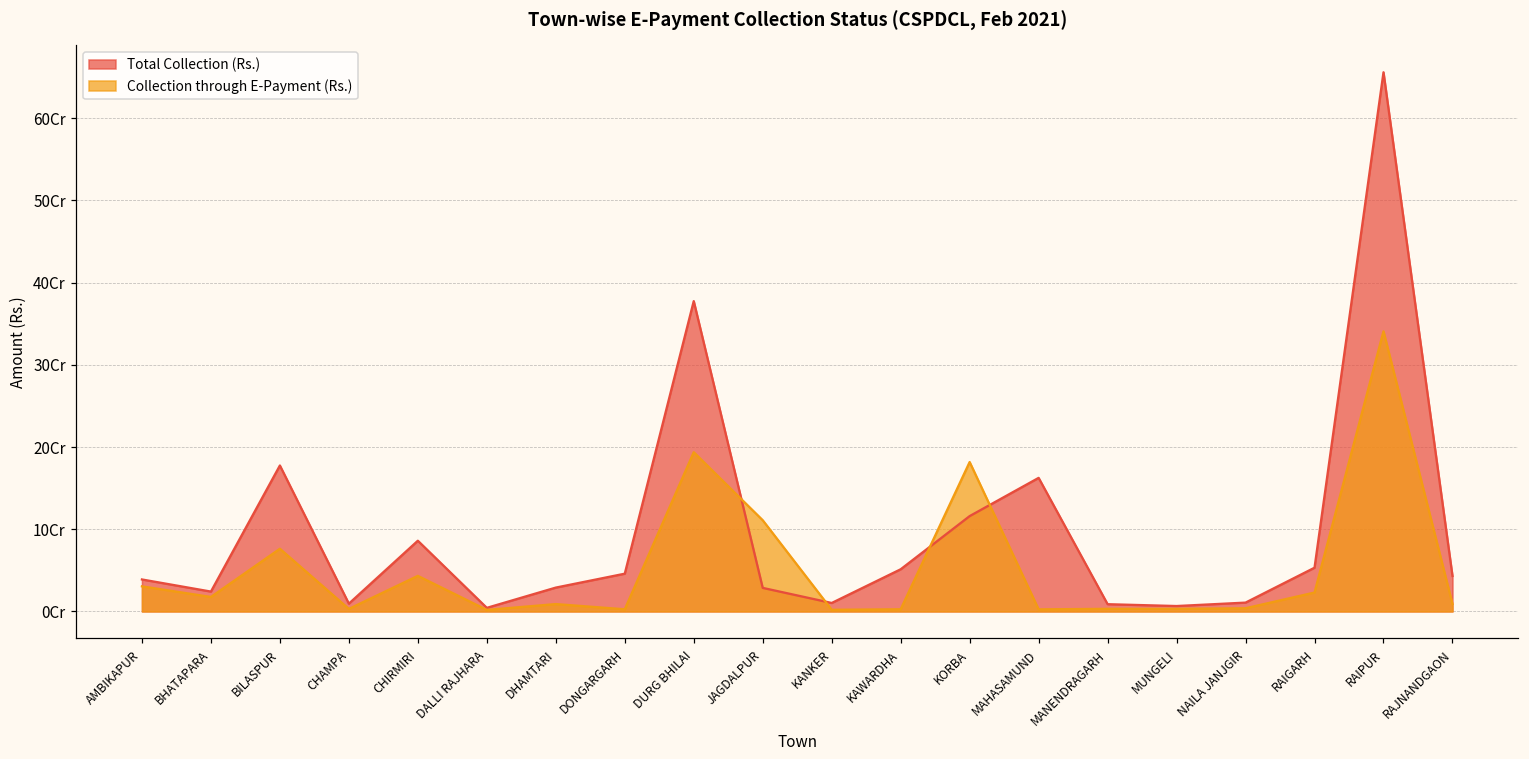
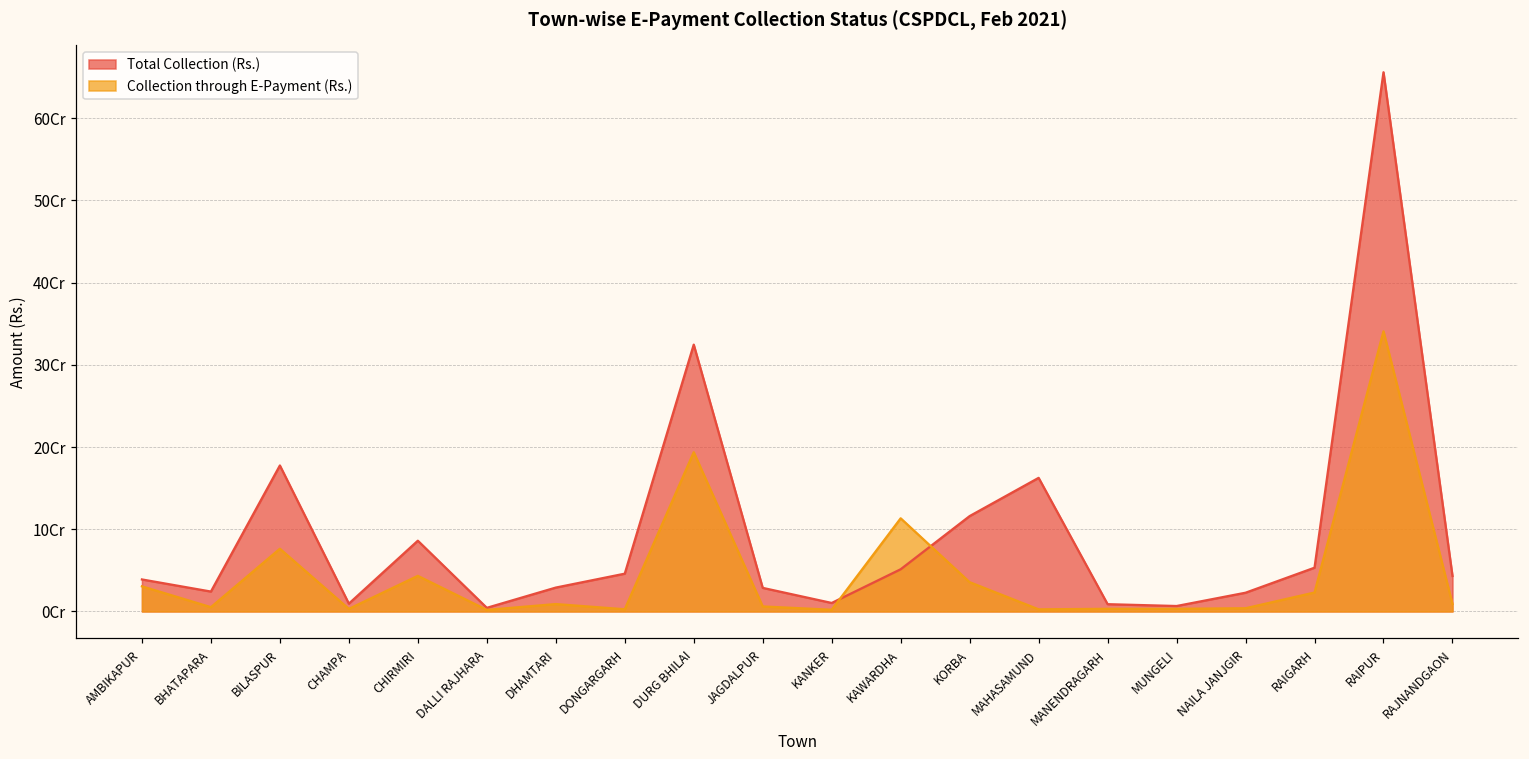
  {
    "Total Collection (Rs.)": {
      "AMBIKAPUR": "4Cr",
      "BHATAPARA": "2Cr",
      "BILASPUR": "18Cr",
      "CHAMPA": "1Cr",
      "CHIRMIRI": "9Cr",
      "DHAMTARI": "3Cr",
      "DONGARGARH": "5Cr",
-     "DURG BHILAI": "38Cr",
+     "DURG BHILAI": "32Cr",
      "JAGDALPUR": "3Cr",
      "KANKER": "1Cr",
      "KAWARDHA": "5Cr",
      "KORBA": "12Cr",
      "MAHASAMUND": "16Cr",
      "MANENDRAGARH": "1Cr",
      "MUNGELI": "1Cr",
-     "NAILA JANJGIR": "1Cr",
+     "NAILA JANJGIR": "2Cr",
      "RAIGARH": "5Cr",
      "RAIPUR": "66Cr",
      "RAJNANDGAON": "4Cr"
    },
    "Collection through E-Payment (Rs.)": {
      "AMBIKAPUR": "3Cr",
-     "BHATAPARA": "2Cr",
+     "BHATAPARA": "1Cr",
      "BILASPUR": "8Cr",
      "CHAMPA": "0Cr",
      "CHIRMIRI": "4Cr",
      "DHAMTARI": "1Cr",
      "DONGARGARH": "0Cr",
      "DURG BHILAI": "19Cr",
-     "JAGDALPUR": "11Cr",
+     "JAGDALPUR": "1Cr",
      "KANKER": "0Cr",
-     "KAWARDHA": "0Cr",
-     "KORBA": "18Cr",
+     "KAWARDHA": "11Cr",
+     "KORBA": "4Cr",
      "MAHASAMUND": "0Cr",
      "MANENDRAGARH": "0Cr",
      "MUNGELI": "0Cr",
      "NAILA JANJGIR": "0Cr",
      "RAIGARH": "2Cr",
      "RAIPUR": "34Cr",
      "RAJNANDGAON": "1Cr"
    }
  }
